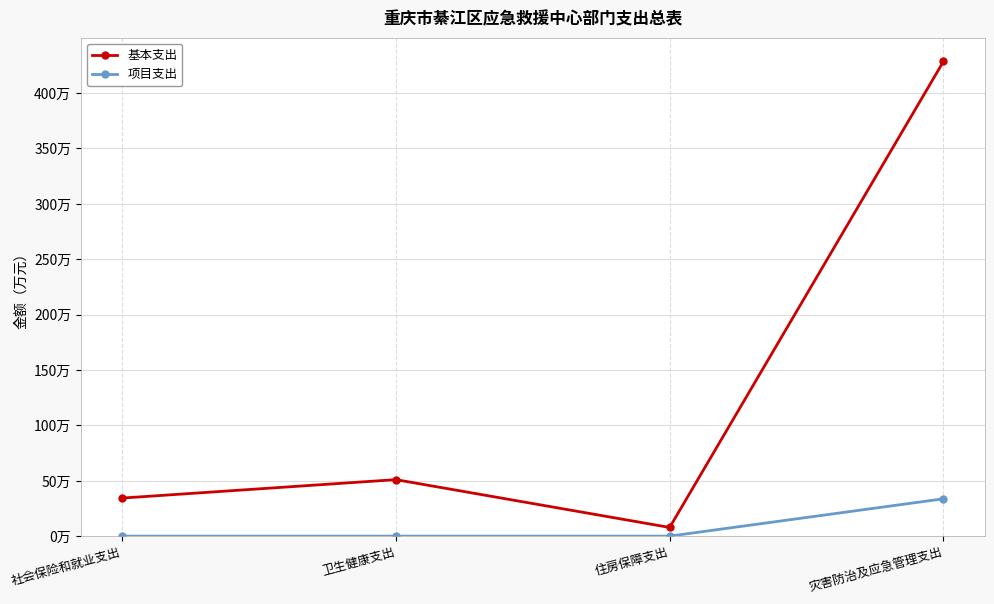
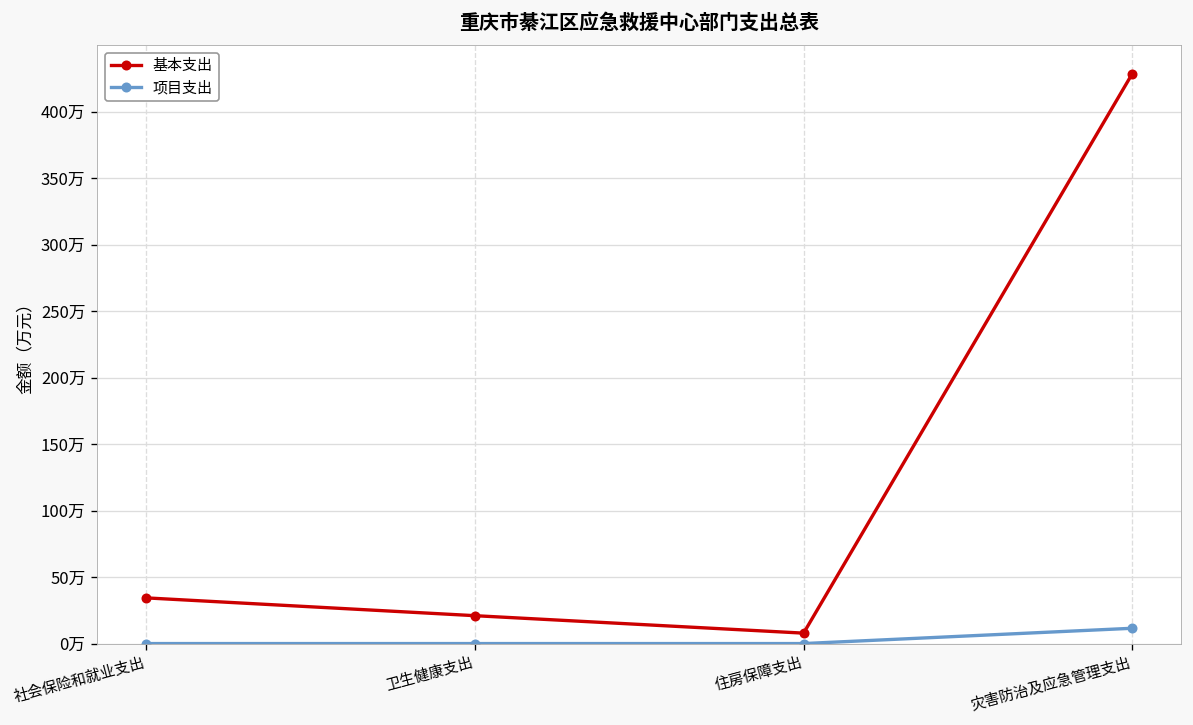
  {
    "基本支出": {
      "社会保险和就业支出": "34万",
-     "卫生健康支出": "51万",
+     "卫生健康支出": "21万",
      "住房保障支出": "8万",
      "灾害防治及应急管理支出": "428万"
    },
    "项目支出": {
      "社会保险和就业支出": "0万",
      "卫生健康支出": "0万",
      "住房保障支出": "0万",
-     "灾害防治及应急管理支出": "34万"
+     "灾害防治及应急管理支出": "12万"
    }
  }
